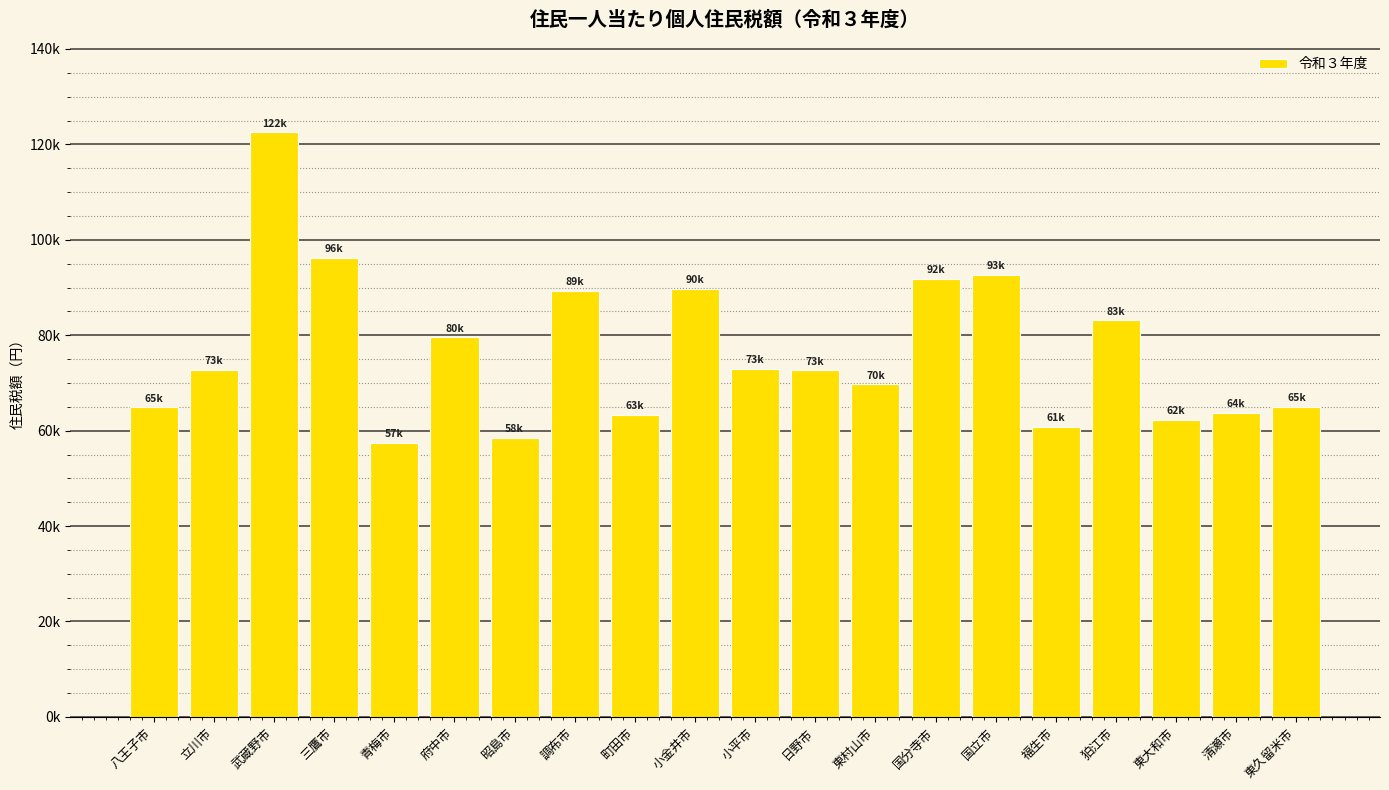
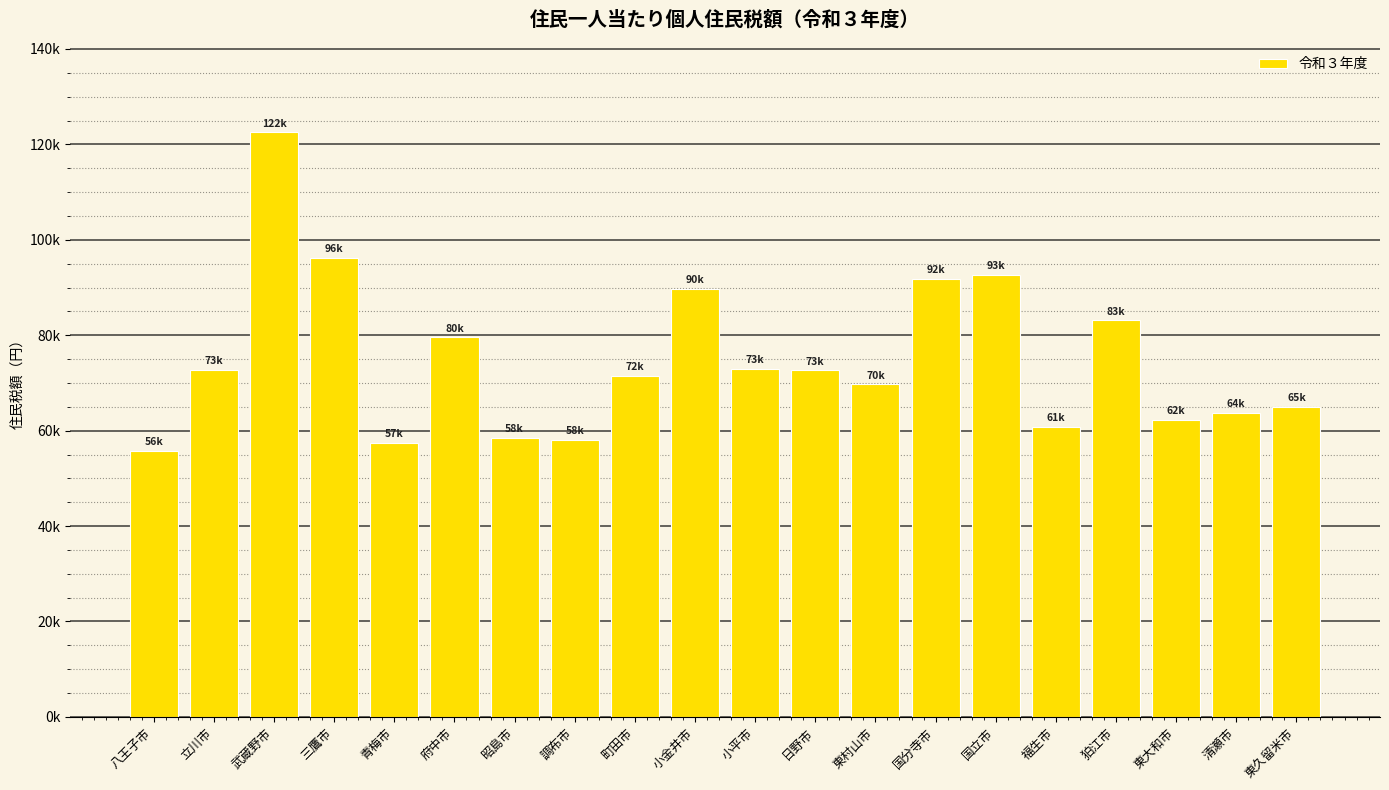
  {
-   "八王子市": "65k",
+   "八王子市": "56k",
    "立川市": "73k",
    "武蔵野市": "122k",
    "三鷹市": "96k",
    "青梅市": "57k",
    "府中市": "80k",
    "昭島市": "58k",
-   "調布市": "89k",
-   "町田市": "63k",
+   "調布市": "58k",
+   "町田市": "72k",
    "小金井市": "90k",
    "小平市": "73k",
    "日野市": "73k",
    "東村山市": "70k",
    "国分寺市": "92k",
    "国立市": "93k",
    "福生市": "61k",
    "狛江市": "83k",
    "東大和市": "62k",
    "清瀬市": "64k",
    "東久留米市": "65k"
  }
